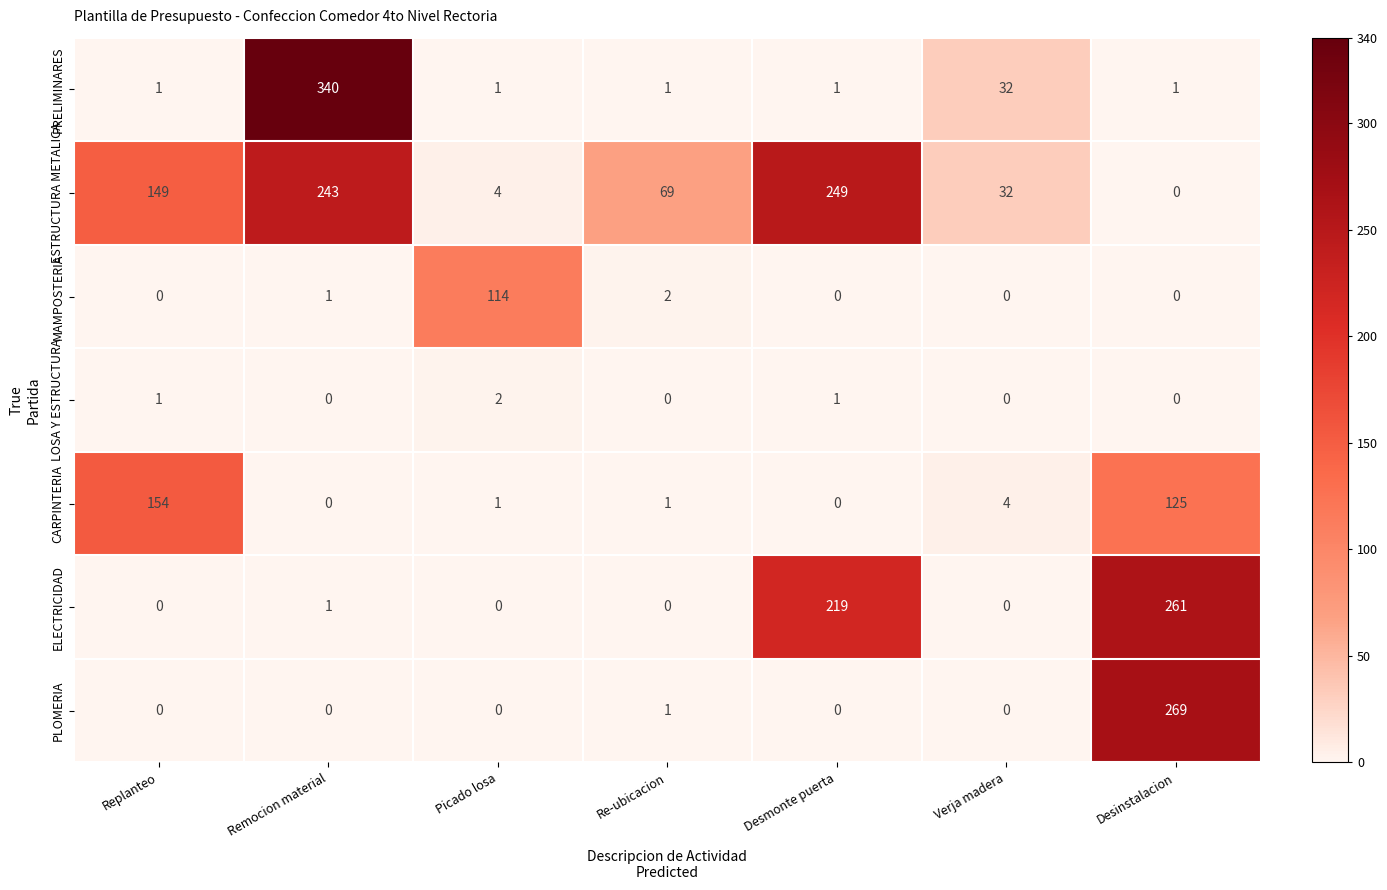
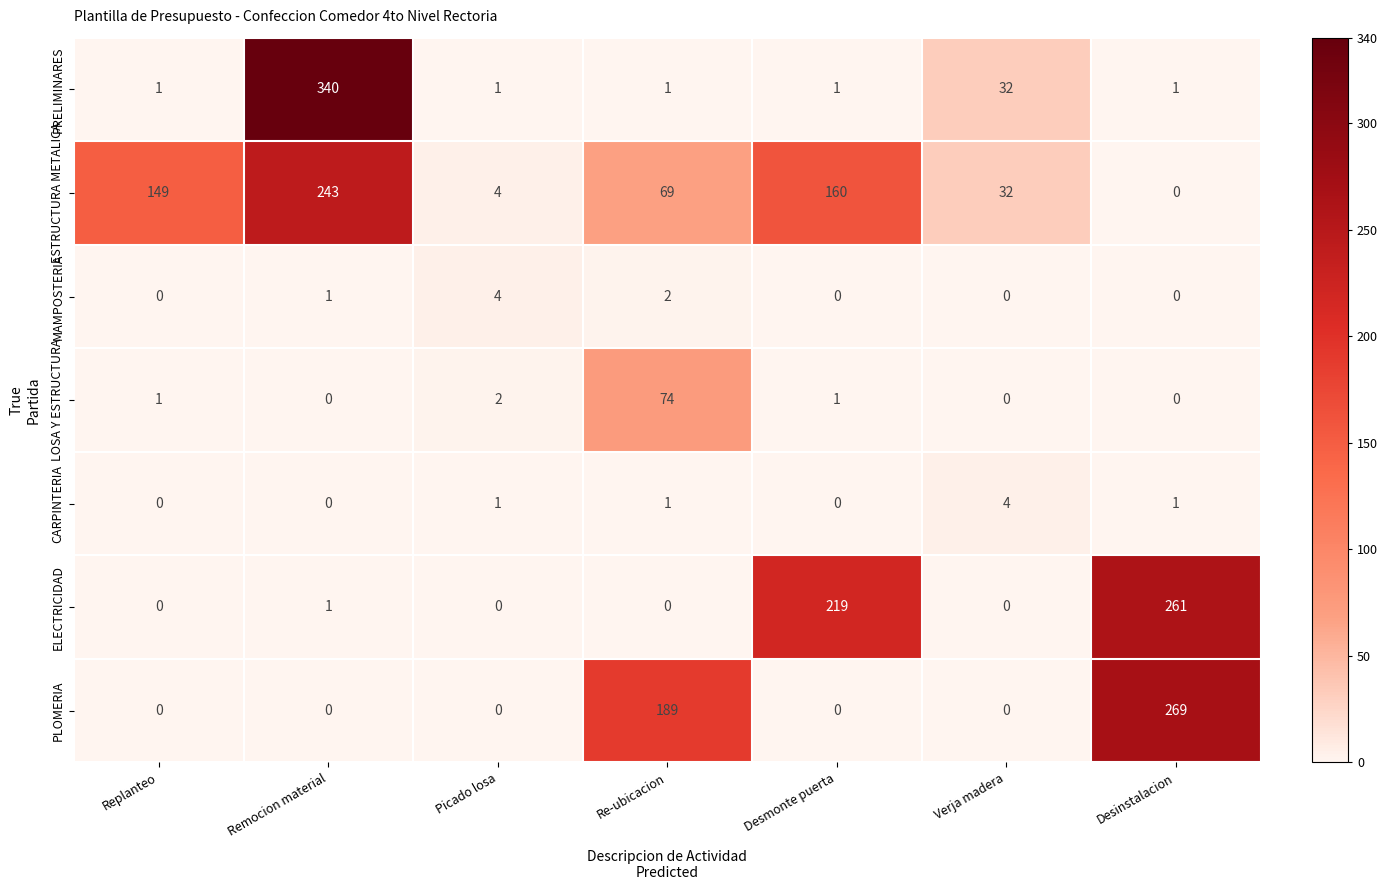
  {
    "PRELIMINARES": {
      "Replanteo": 1,
      "Remocion material": 340,
      "Picado losa": 1,
      "Re-ubicacion": 1,
      "Desmonte puerta": 1,
      "Verja madera": 32,
      "Desinstalacion": 1
    },
    "ESTRUCTURA METALICA": {
      "Replanteo": 149,
      "Remocion material": 243,
      "Picado losa": 4,
      "Re-ubicacion": 69,
-     "Desmonte puerta": 249,
+     "Desmonte puerta": 160,
      "Verja madera": 32,
      "Desinstalacion": 0
    },
    "MAMPOSTERIA": {
      "Replanteo": 0,
      "Remocion material": 1,
-     "Picado losa": 114,
+     "Picado losa": 4,
      "Re-ubicacion": 2,
      "Desmonte puerta": 0,
      "Verja madera": 0,
      "Desinstalacion": 0
    },
    "LOSA Y ESTRUCTURA": {
      "Replanteo": 1,
      "Remocion material": 0,
      "Picado losa": 2,
-     "Re-ubicacion": 0,
+     "Re-ubicacion": 74,
      "Desmonte puerta": 1,
      "Verja madera": 0,
      "Desinstalacion": 0
    },
    "CARPINTERIA": {
-     "Replanteo": 154,
+     "Replanteo": 0,
      "Remocion material": 0,
      "Picado losa": 1,
      "Re-ubicacion": 1,
      "Desmonte puerta": 0,
      "Verja madera": 4,
-     "Desinstalacion": 125
+     "Desinstalacion": 1
    },
    "ELECTRICIDAD": {
      "Replanteo": 0,
      "Remocion material": 1,
      "Picado losa": 0,
      "Re-ubicacion": 0,
      "Desmonte puerta": 219,
      "Verja madera": 0,
      "Desinstalacion": 261
    },
    "PLOMERIA": {
      "Replanteo": 0,
      "Remocion material": 0,
      "Picado losa": 0,
-     "Re-ubicacion": 1,
+     "Re-ubicacion": 189,
      "Desmonte puerta": 0,
      "Verja madera": 0,
      "Desinstalacion": 269
    }
  }
